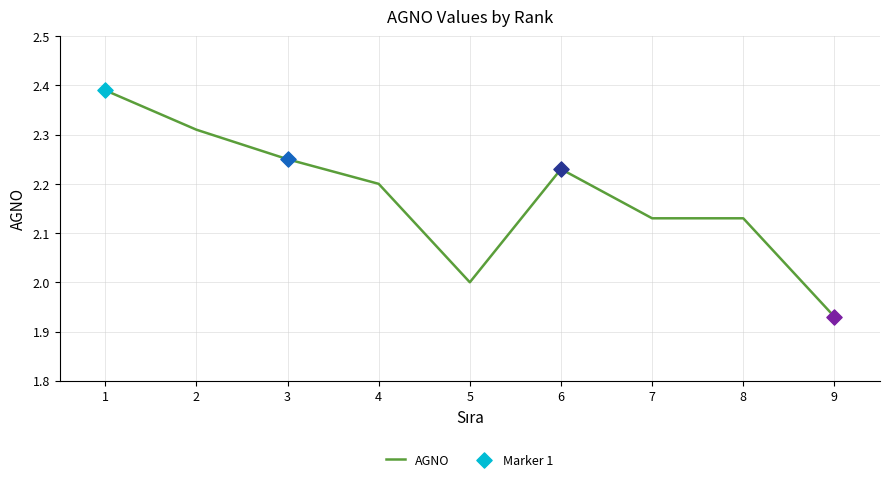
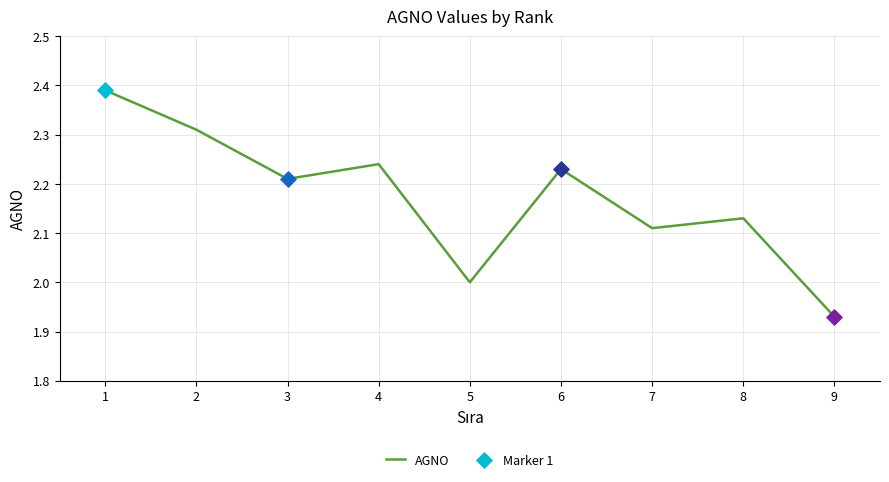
  {
    "AGNO": {
      "2": 2.31,
-     "3": 2.25,
-     "4": 2.20,
+     "3": 2.21,
+     "4": 2.24,
      "5": 2.00,
-     "7": 2.13,
+     "7": 2.11,
      "8": 2.13
    }
  }
